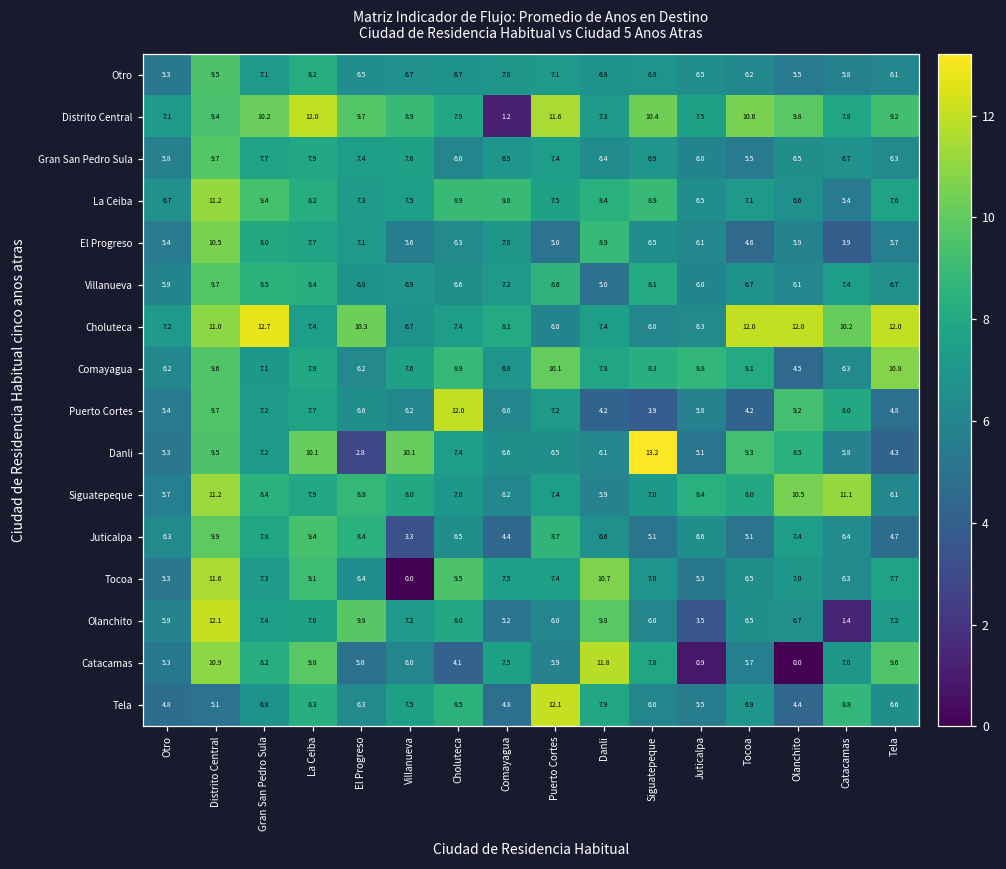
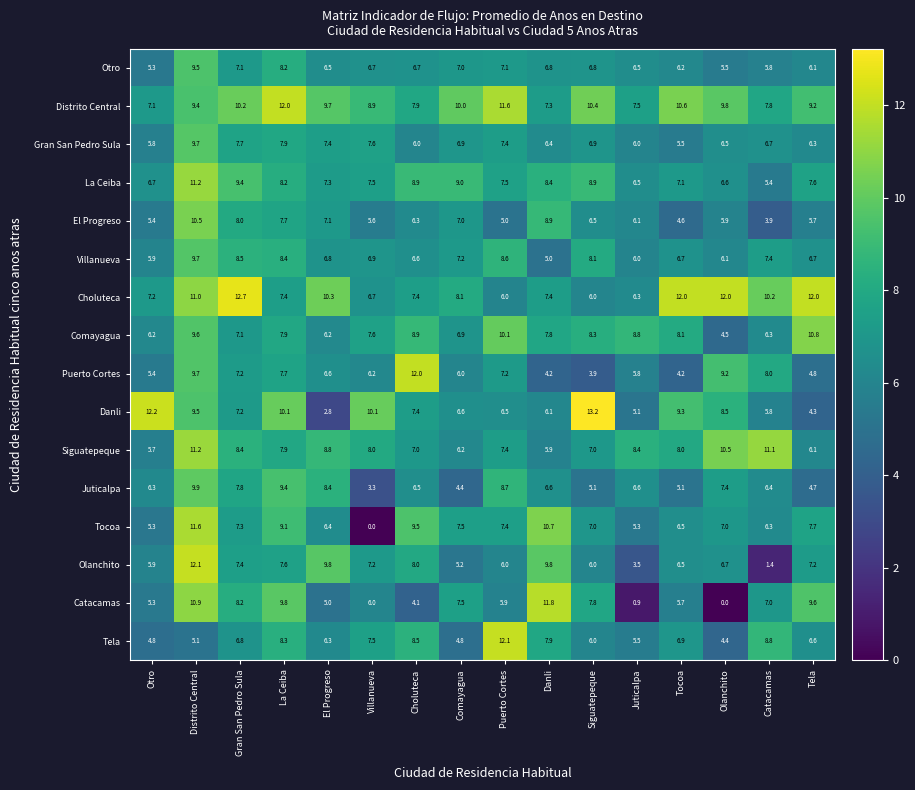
  {
    "Distrito Central": {
      "Otro": 7.1,
      "Distrito Central": 9.4,
      "Gran San Pedro Sula": 10.2,
      "La Ceiba": 12.0,
      "El Progreso": 9.7,
      "Villanueva": 8.9,
      "Choluteca": 7.9,
-     "Comayagua": 1.2,
+     "Comayagua": 10.0,
      "Puerto Cortes": 11.6,
      "Danli": 7.3,
      "Siguatepeque": 10.4,
      "Juticalpa": 7.5,
      "Tocoa": 10.6,
      "Olanchito": 9.8,
      "Catacamas": 7.8,
      "Tela": 9.2
    },
    "Danli": {
-     "Otro": 5.3,
+     "Otro": 12.2,
      "Distrito Central": 9.5,
      "Gran San Pedro Sula": 7.2,
      "La Ceiba": 10.1,
      "El Progreso": 2.8,
      "Villanueva": 10.1,
      "Choluteca": 7.4,
      "Comayagua": 6.6,
      "Puerto Cortes": 6.5,
      "Danli": 6.1,
      "Siguatepeque": 13.2,
      "Juticalpa": 5.1,
      "Tocoa": 9.3,
      "Olanchito": 8.5,
      "Catacamas": 5.8,
      "Tela": 4.3
    }
  }
